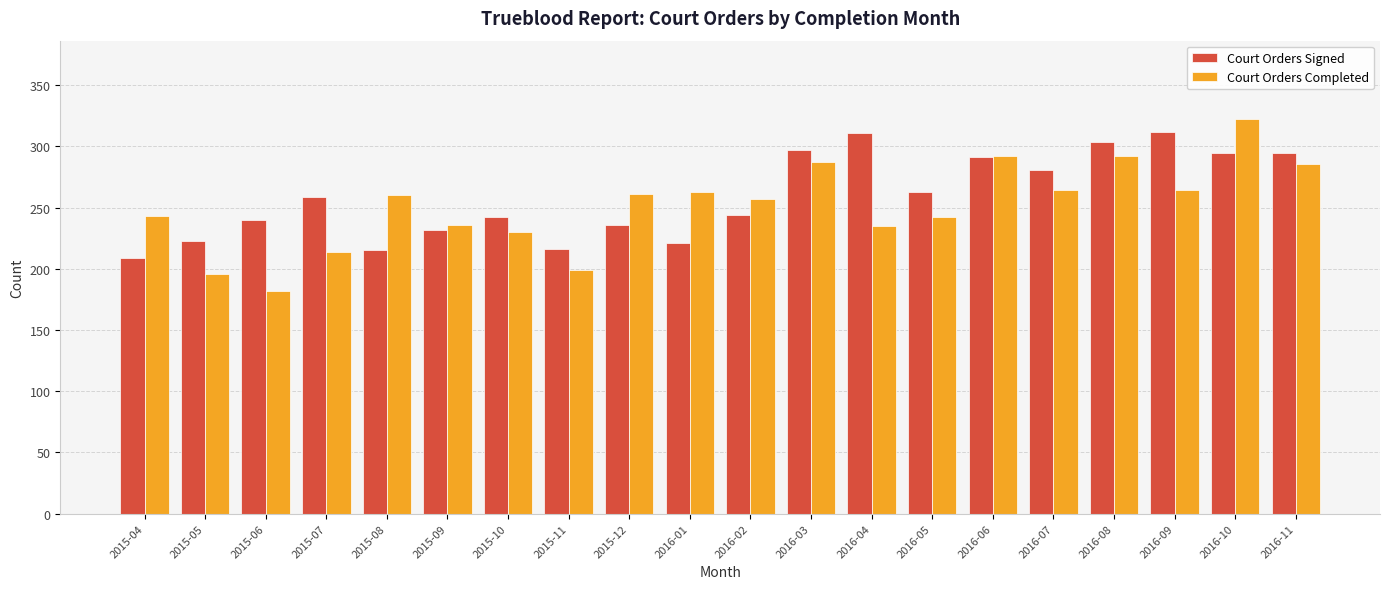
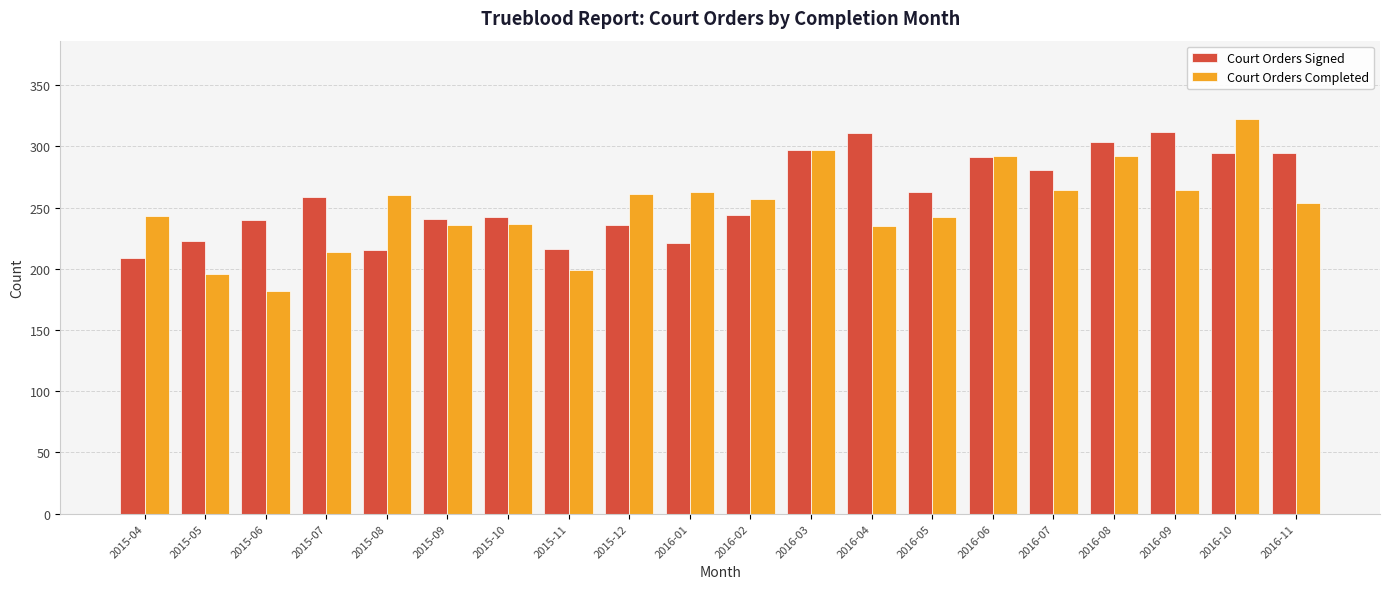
  {
    "Court Orders Signed": {
      "2015-04": 209,
      "2015-05": 223,
      "2015-06": 240,
      "2015-07": 259,
      "2015-08": 215,
-     "2015-09": 232,
+     "2015-09": 241,
      "2015-10": 242,
      "2015-11": 216,
      "2015-12": 236,
      "2016-01": 221,
      "2016-02": 244,
      "2016-03": 297,
      "2016-04": 311,
      "2016-05": 263,
      "2016-06": 291,
      "2016-07": 281,
      "2016-08": 304,
      "2016-09": 312,
      "2016-10": 295,
      "2016-11": 295
    },
    "Court Orders Completed": {
      "2015-04": 243,
      "2015-05": 196,
      "2015-06": 182,
      "2015-07": 214,
      "2015-08": 260,
      "2015-09": 236,
-     "2015-10": 230,
+     "2015-10": 237,
      "2015-11": 199,
      "2015-12": 261,
      "2016-01": 263,
      "2016-02": 257,
-     "2016-03": 287,
+     "2016-03": 297,
      "2016-04": 235,
      "2016-05": 242,
      "2016-06": 292,
      "2016-07": 264,
      "2016-08": 292,
      "2016-09": 264,
      "2016-10": 322,
-     "2016-11": 286
+     "2016-11": 254
    }
  }
